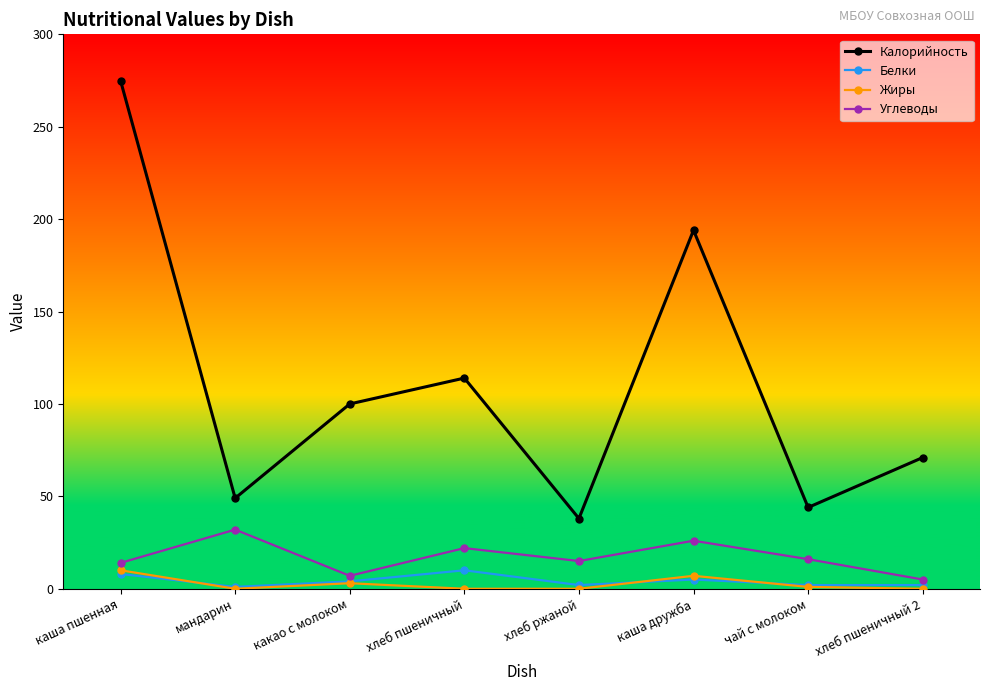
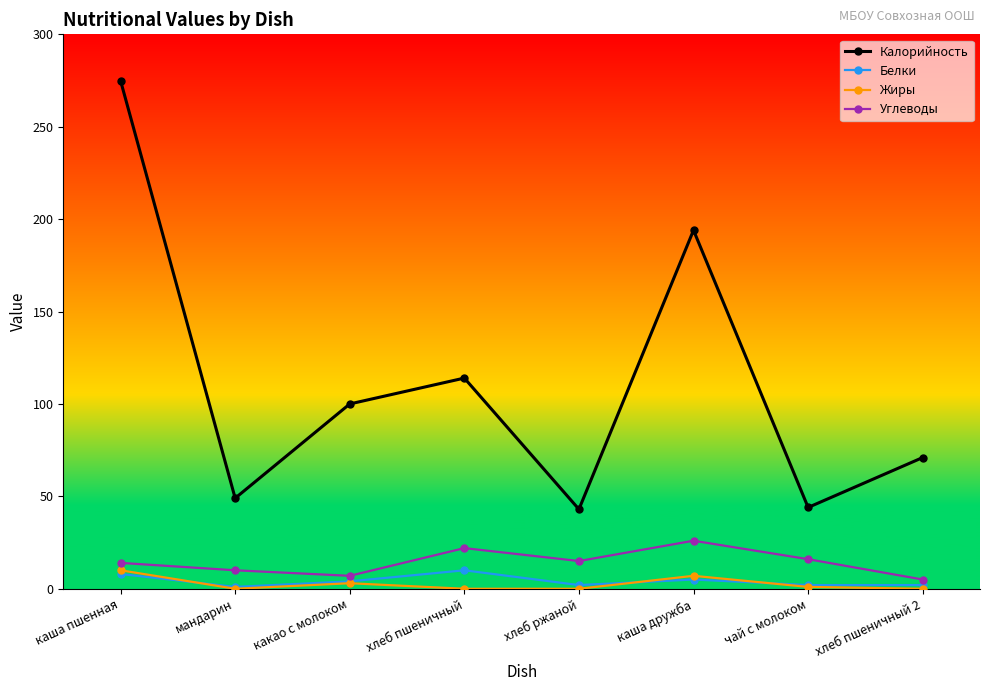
  {
    "Калорийность": {
      "каша пшенная": 275,
      "мандарин": 49,
      "какао с молоком": 100,
      "хлеб пшеничный": 114,
-     "хлеб ржаной": 38,
+     "хлеб ржаной": 43,
      "каша дружба": 194,
      "чай с молоком": 44,
      "хлеб пшеничный 2": 71
    },
    "Белки": {
      "каша пшенная": 8,
      "хлеб пшеничный": 10,
      "хлеб ржаной": 2,
      "каша дружба": 5,
      "хлеб пшеничный 2": 2
    },
    "Жиры": {
      "каша пшенная": 10,
      "хлеб пшеничный": 0,
      "хлеб ржаной": 0,
      "каша дружба": 7,
      "хлеб пшеничный 2": 0
    },
    "Углеводы": {
      "каша пшенная": 14,
-     "мандарин": 32,
+     "мандарин": 10,
      "какао с молоком": 7,
      "хлеб пшеничный": 22,
      "хлеб ржаной": 15,
      "каша дружба": 26,
      "чай с молоком": 16,
      "хлеб пшеничный 2": 5
    }
  }
